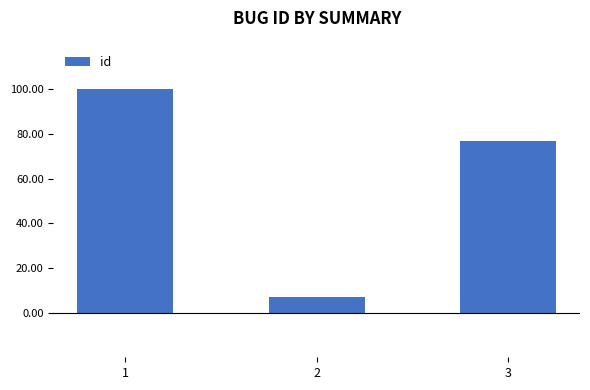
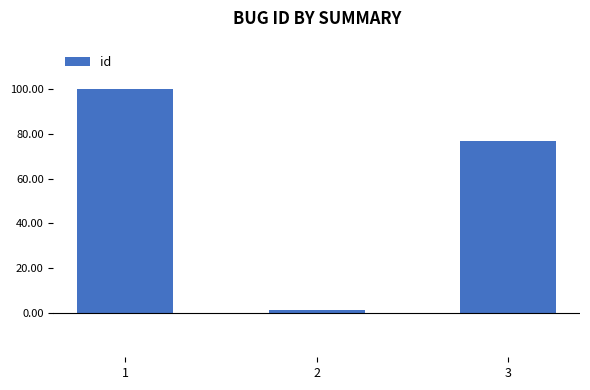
  {
    "1": 100,
-   "2": 7,
+   "2": 1,
    "3": 77
  }
